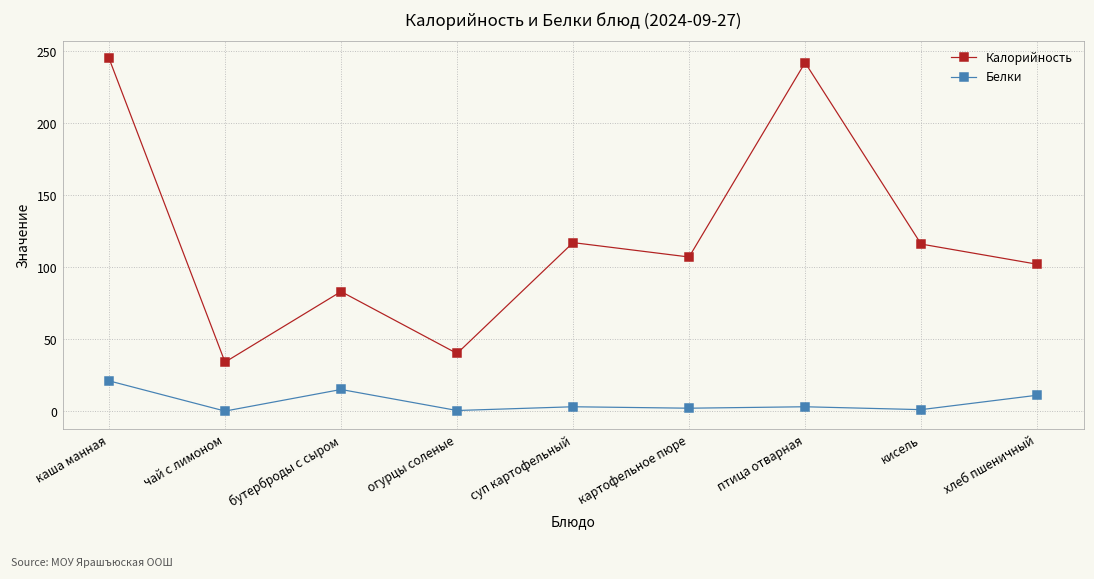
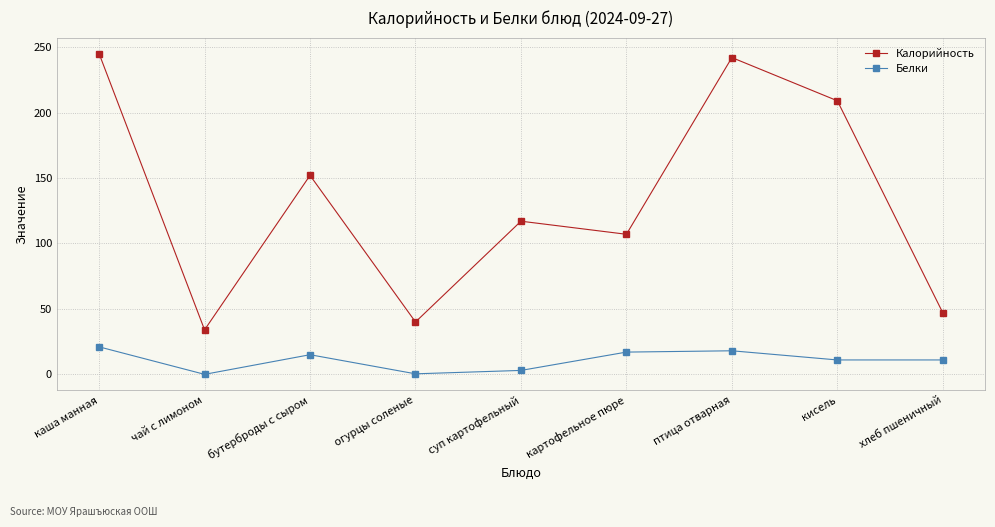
  {
    "Калорийность": {
      "каша манная": 245,
      "чай с лимоном": 34,
-     "бутерброды с сыром": 83,
+     "бутерброды с сыром": 152,
      "огурцы соленые": 40,
      "суп картофельный": 117,
      "картофельное пюре": 107,
      "птица отварная": 242,
-     "кисель": 116,
-     "хлеб пшеничный": 102
+     "кисель": 209,
+     "хлеб пшеничный": 47
    },
    "Белки": {
      "каша манная": 21,
      "чай с лимоном": 0,
      "бутерброды с сыром": 15,
      "огурцы соленые": 0,
      "суп картофельный": 3,
-     "картофельное пюре": 2,
-     "птица отварная": 3,
-     "кисель": 1,
+     "картофельное пюре": 17,
+     "птица отварная": 18,
+     "кисель": 11,
      "хлеб пшеничный": 11
    }
  }
